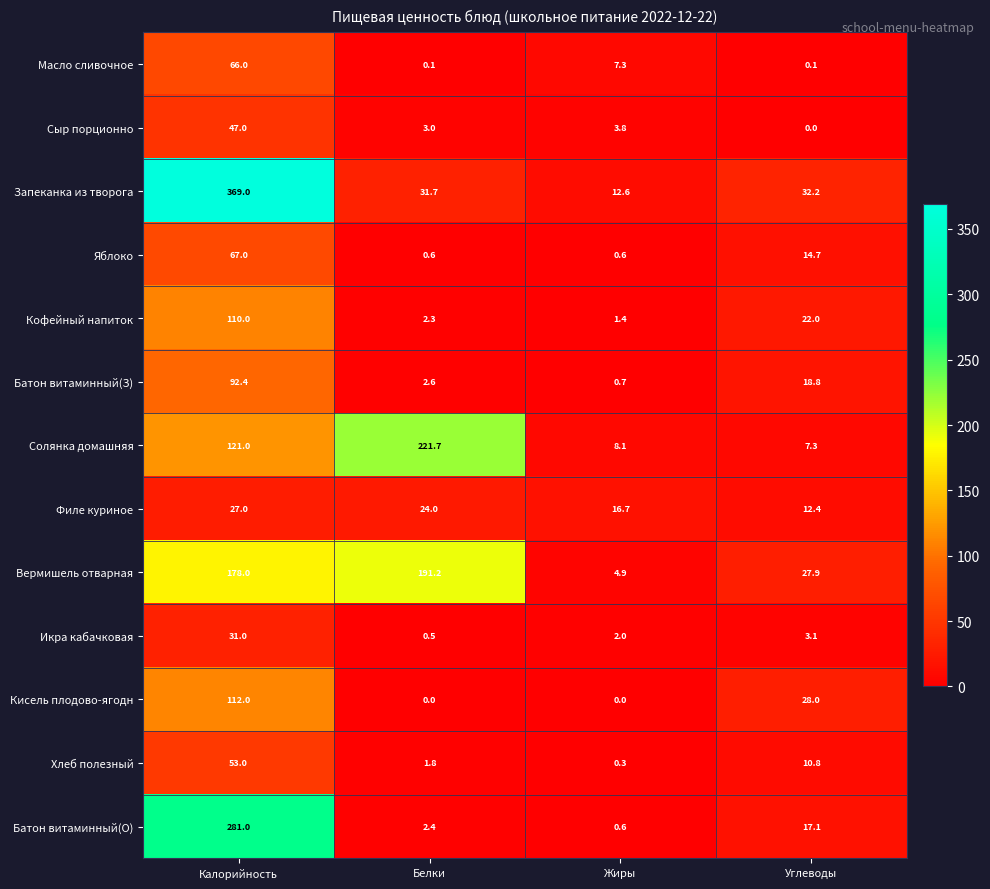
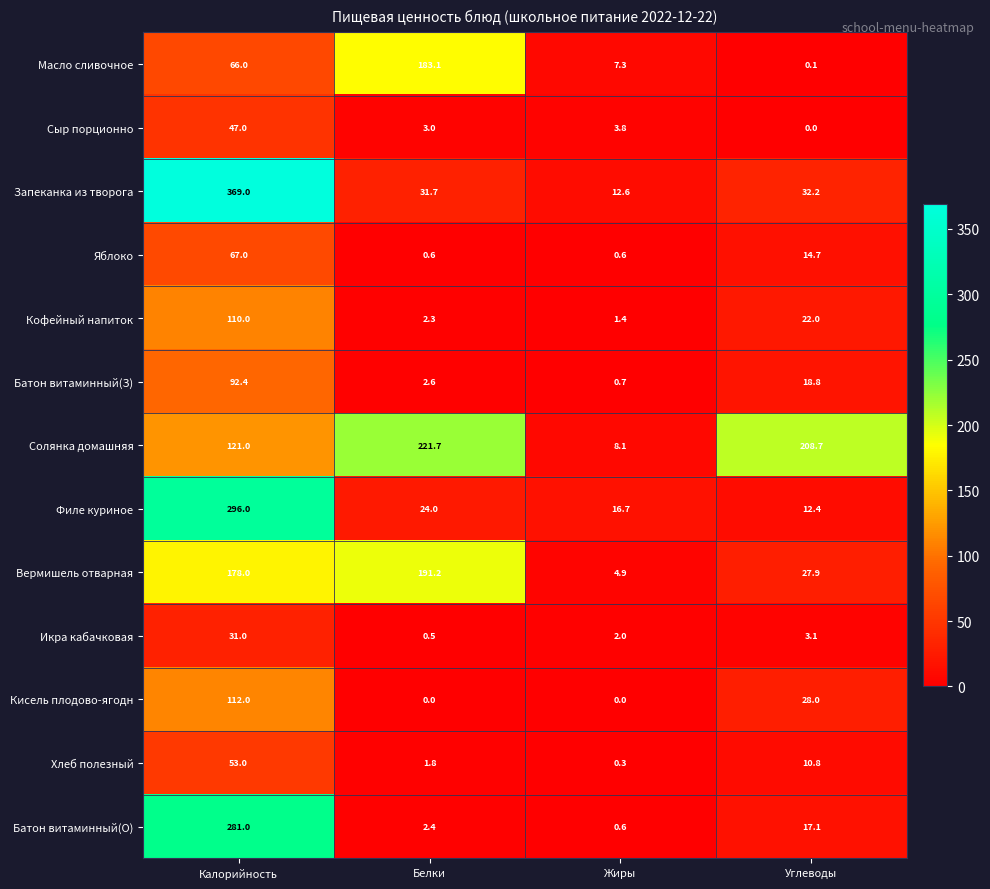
  {
    "Масло сливочное": {
      "Калорийность": 66.0,
-     "Белки": 0.1,
+     "Белки": 183.1,
      "Жиры": 7.3,
      "Углеводы": 0.1
    },
    "Сыр порционно": {
      "Калорийность": 47.0,
      "Белки": 3.0,
      "Жиры": 3.8,
      "Углеводы": 0.0
    },
    "Запеканка из творога": {
      "Калорийность": 369.0,
      "Белки": 31.7,
      "Жиры": 12.6,
      "Углеводы": 32.2
    },
    "Яблоко": {
      "Калорийность": 67.0,
      "Белки": 0.6,
      "Жиры": 0.6,
      "Углеводы": 14.7
    },
    "Кофейный напиток": {
      "Калорийность": 110.0,
      "Белки": 2.3,
      "Жиры": 1.4,
      "Углеводы": 22.0
    },
    "Батон витаминный(З)": {
      "Калорийность": 92.4,
      "Белки": 2.6,
      "Жиры": 0.7,
      "Углеводы": 18.8
    },
    "Солянка домашняя": {
      "Калорийность": 121.0,
      "Белки": 221.7,
      "Жиры": 8.1,
-     "Углеводы": 7.3
+     "Углеводы": 208.7
    },
    "Филе куриное": {
-     "Калорийность": 27.0,
+     "Калорийность": 296.0,
      "Белки": 24.0,
      "Жиры": 16.7,
      "Углеводы": 12.4
    },
    "Вермишель отварная": {
      "Калорийность": 178.0,
      "Белки": 191.2,
      "Жиры": 4.9,
      "Углеводы": 27.9
    },
    "Икра кабачковая": {
      "Калорийность": 31.0,
      "Белки": 0.5,
      "Жиры": 2.0,
      "Углеводы": 3.1
    },
    "Кисель плодово-ягодн": {
      "Калорийность": 112.0,
      "Белки": 0.0,
      "Жиры": 0.0,
      "Углеводы": 28.0
    },
    "Хлеб полезный": {
      "Калорийность": 53.0,
      "Белки": 1.8,
      "Жиры": 0.3,
      "Углеводы": 10.8
    },
    "Батон витаминный(О)": {
      "Калорийность": 281.0,
      "Белки": 2.4,
      "Жиры": 0.6,
      "Углеводы": 17.1
    }
  }
